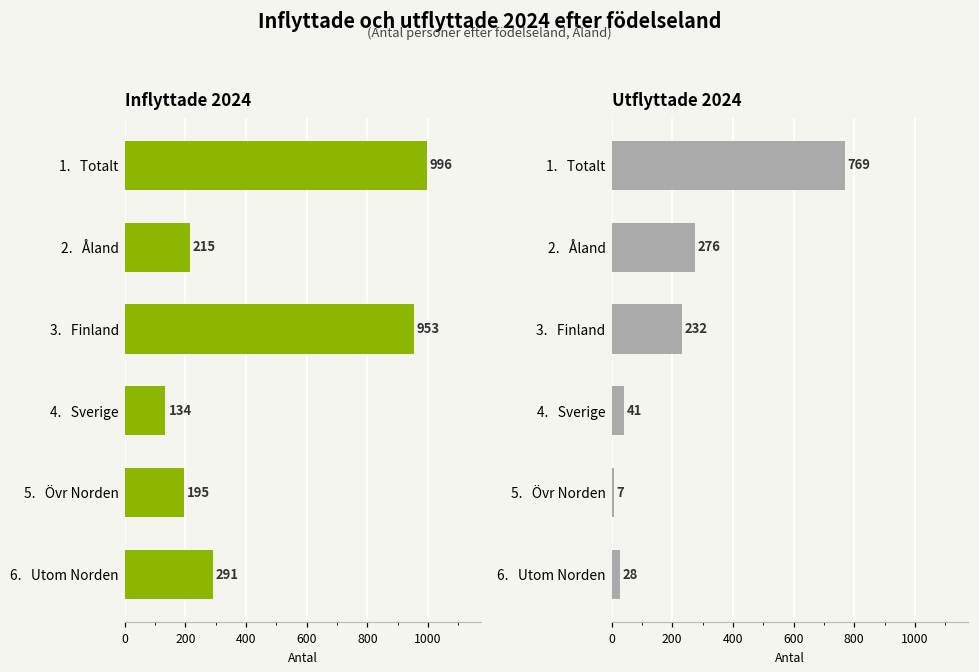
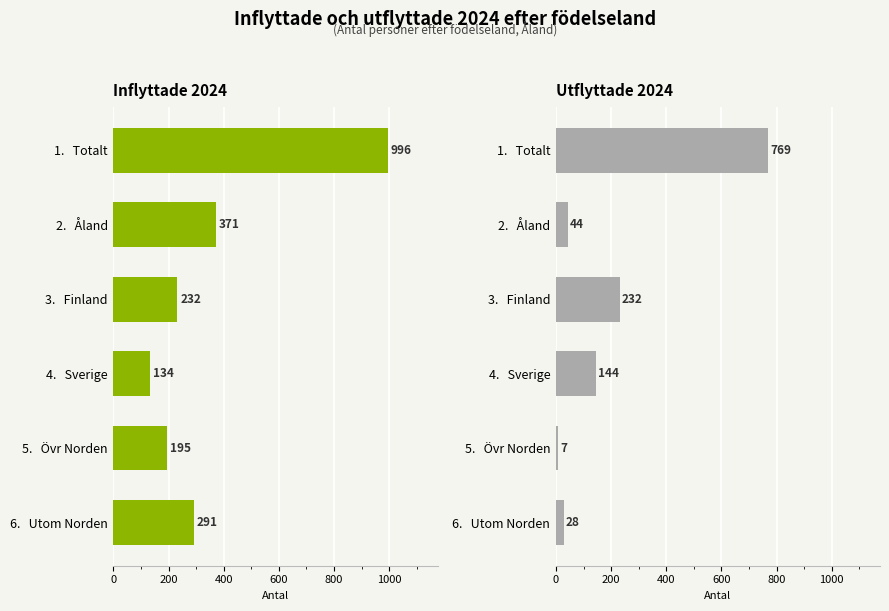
  {
    "Inflyttade 2024": {
      "1. Totalt": 996,
-     "2. Åland": 215,
-     "3. Finland": 953,
+     "2. Åland": 371,
+     "3. Finland": 232,
      "4. Sverige": 134,
      "5. Övr Norden": 195,
      "6. Utom Norden": 291
    },
    "Utflyttade 2024": {
      "1. Totalt": 769,
-     "2. Åland": 276,
+     "2. Åland": 44,
      "3. Finland": 232,
-     "4. Sverige": 41,
+     "4. Sverige": 144,
      "5. Övr Norden": 7,
      "6. Utom Norden": 28
    }
  }
